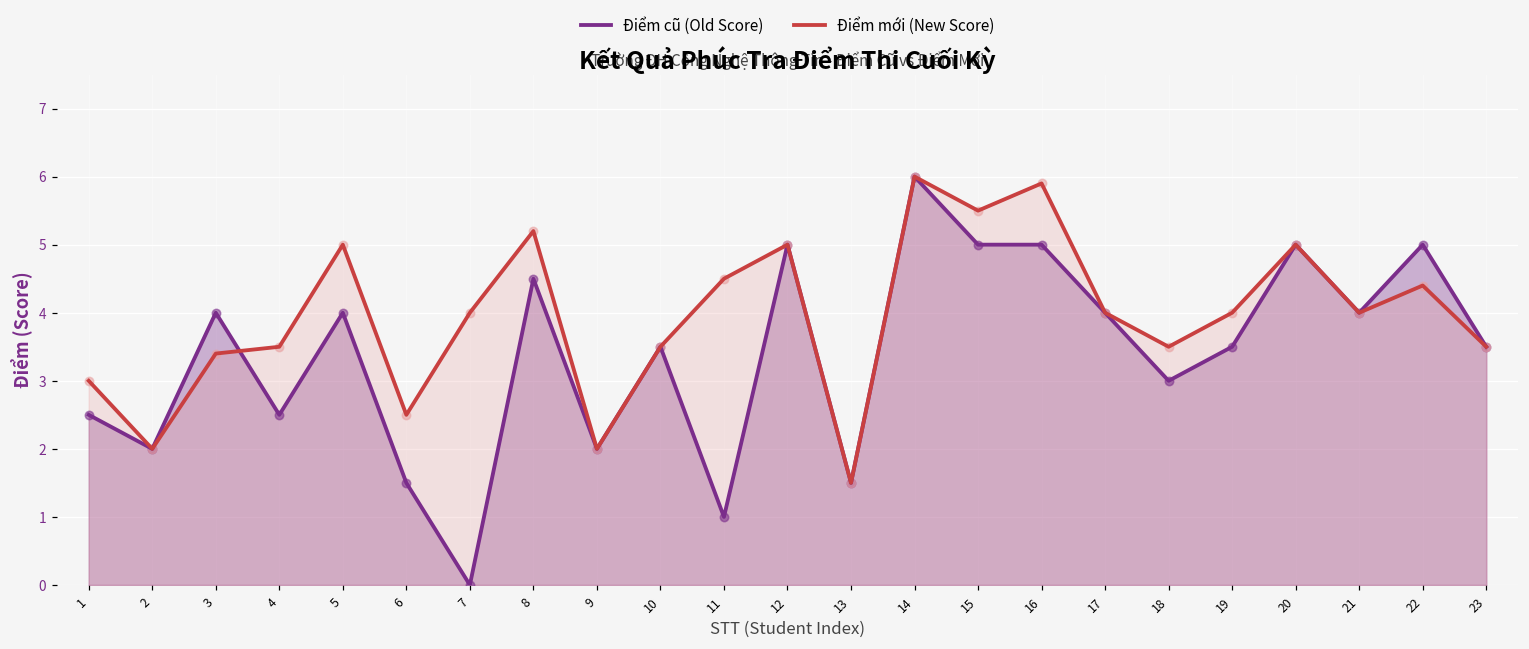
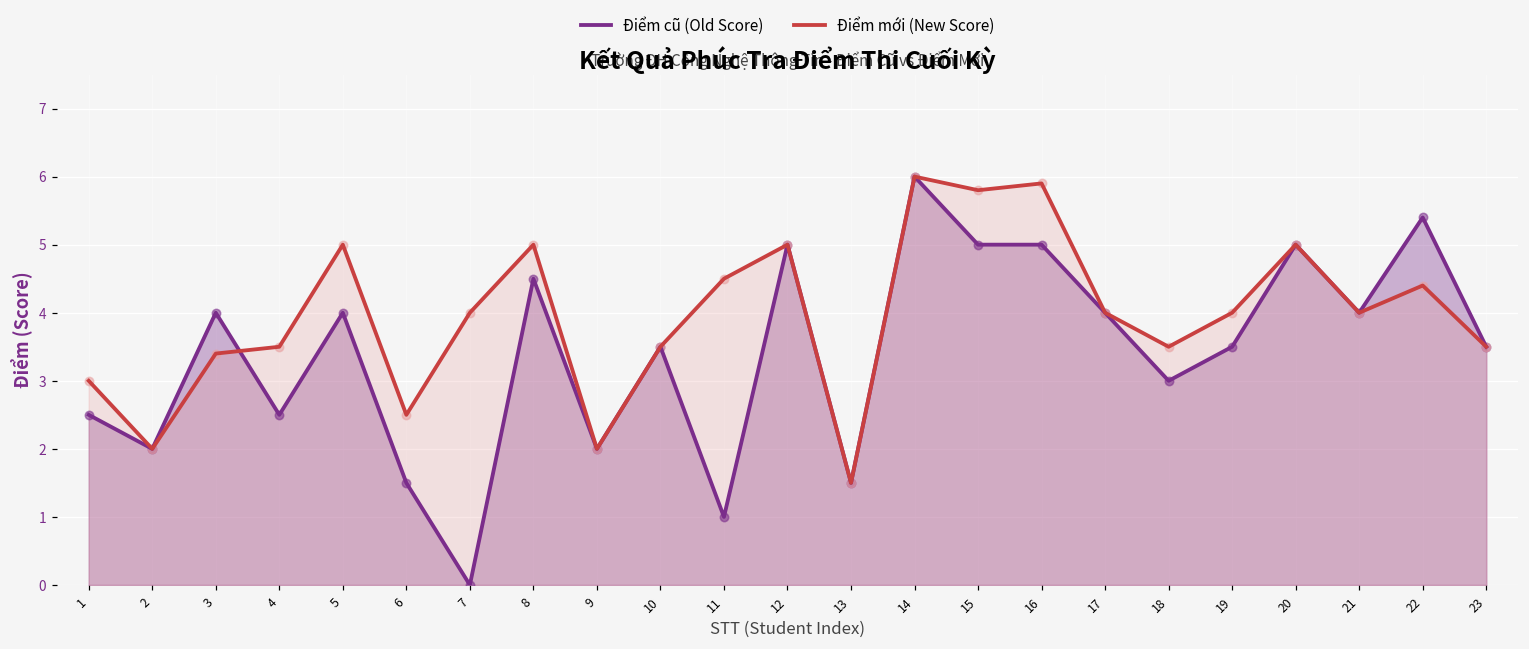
  {
    "Điểm cũ (Old Score)": {
      "1": 2.5,
      "3": 4.0,
      "4": 2.5,
      "5": 4.0,
      "6": 1.5,
      "7": 0.0,
      "8": 4.5,
      "11": 1.0,
      "15": 5.0,
      "16": 5.0,
      "18": 3.0,
      "19": 3.5,
-     "22": 5.0
+     "22": 5.4
    },
    "Điểm mới (New Score)": {
      "1": 3.0,
      "3": 3.4,
      "4": 3.5,
      "5": 5.0,
      "6": 2.5,
      "7": 4.0,
-     "8": 5.2,
+     "8": 5.0,
      "11": 4.5,
-     "15": 5.5,
+     "15": 5.8,
      "16": 5.9,
      "18": 3.5,
      "19": 4.0,
      "22": 4.4
    }
  }
